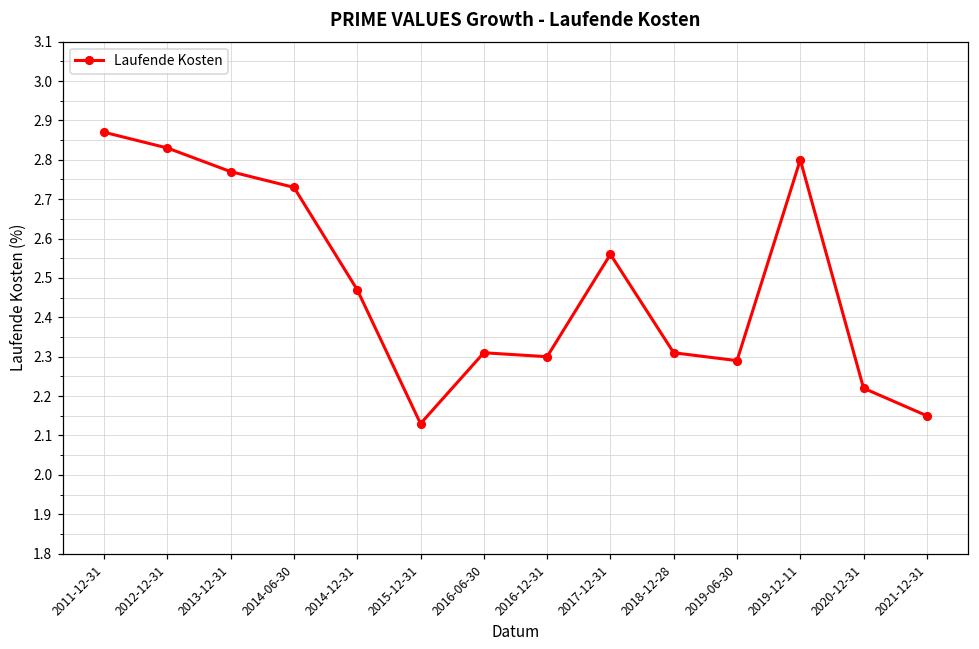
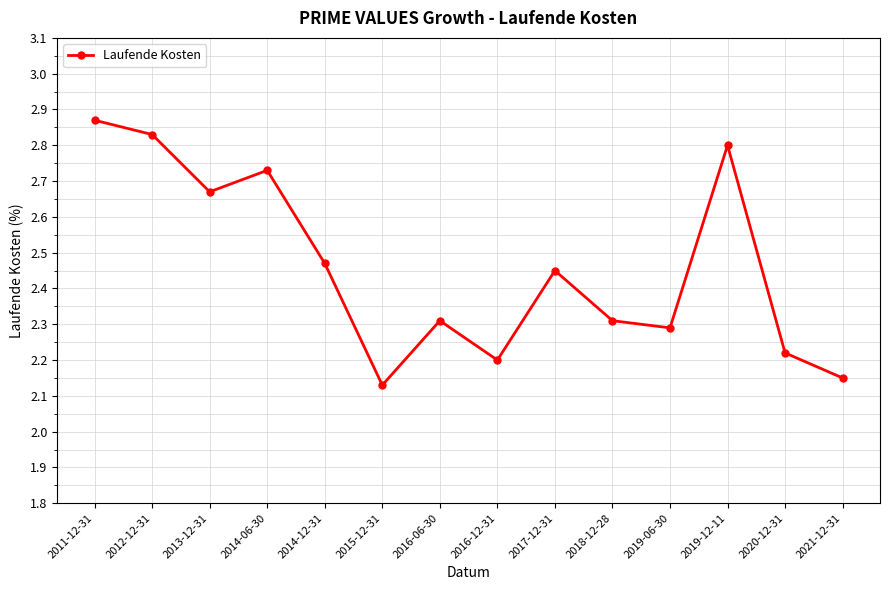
  {
    "2011-12-31": 2.87,
    "2012-12-31": 2.83,
-   "2013-12-31": 2.77,
+   "2013-12-31": 2.67,
    "2014-06-30": 2.73,
    "2014-12-31": 2.47,
    "2015-12-31": 2.13,
    "2016-06-30": 2.31,
-   "2016-12-31": 2.3,
-   "2017-12-31": 2.56,
+   "2016-12-31": 2.2,
+   "2017-12-31": 2.45,
    "2018-12-28": 2.31,
    "2019-06-30": 2.29,
    "2019-12-11": 2.80,
    "2020-12-31": 2.22,
    "2021-12-31": 2.15
  }
